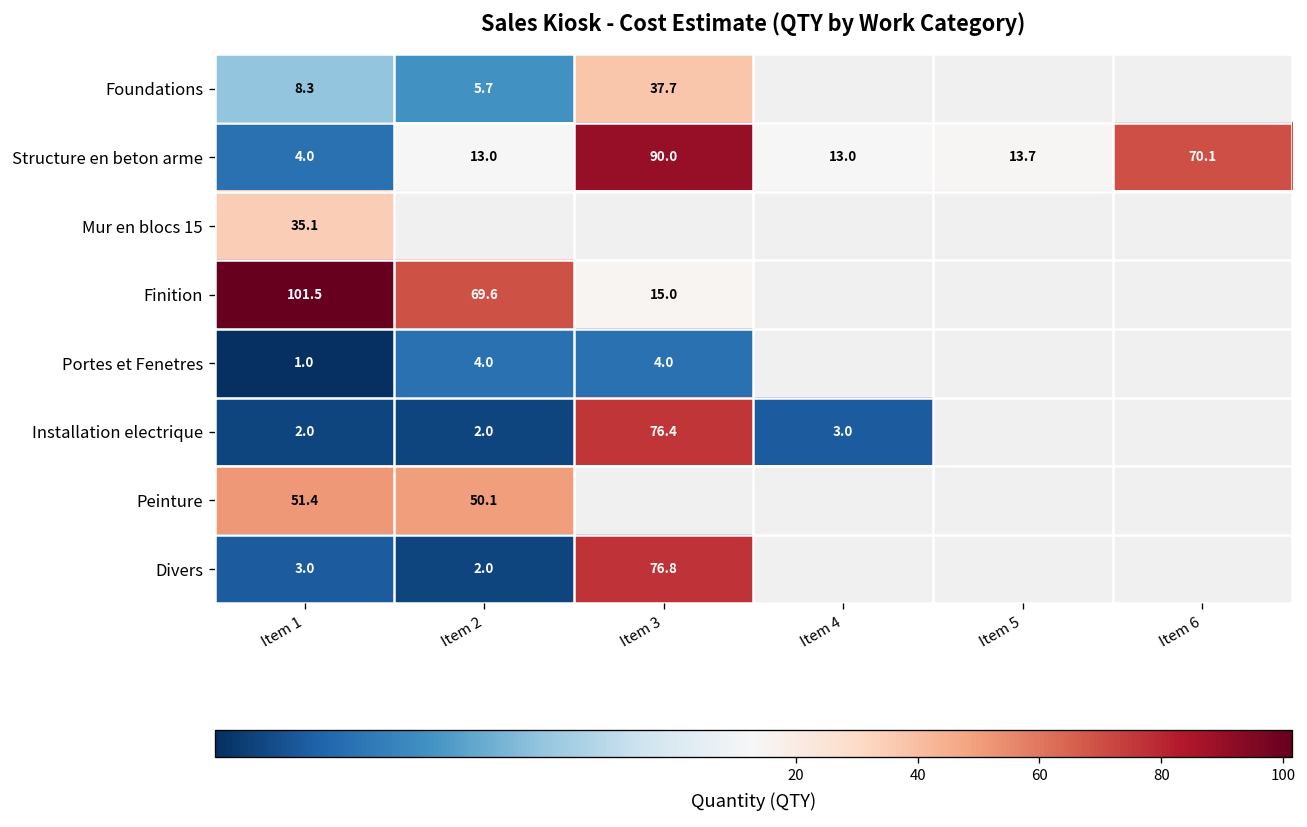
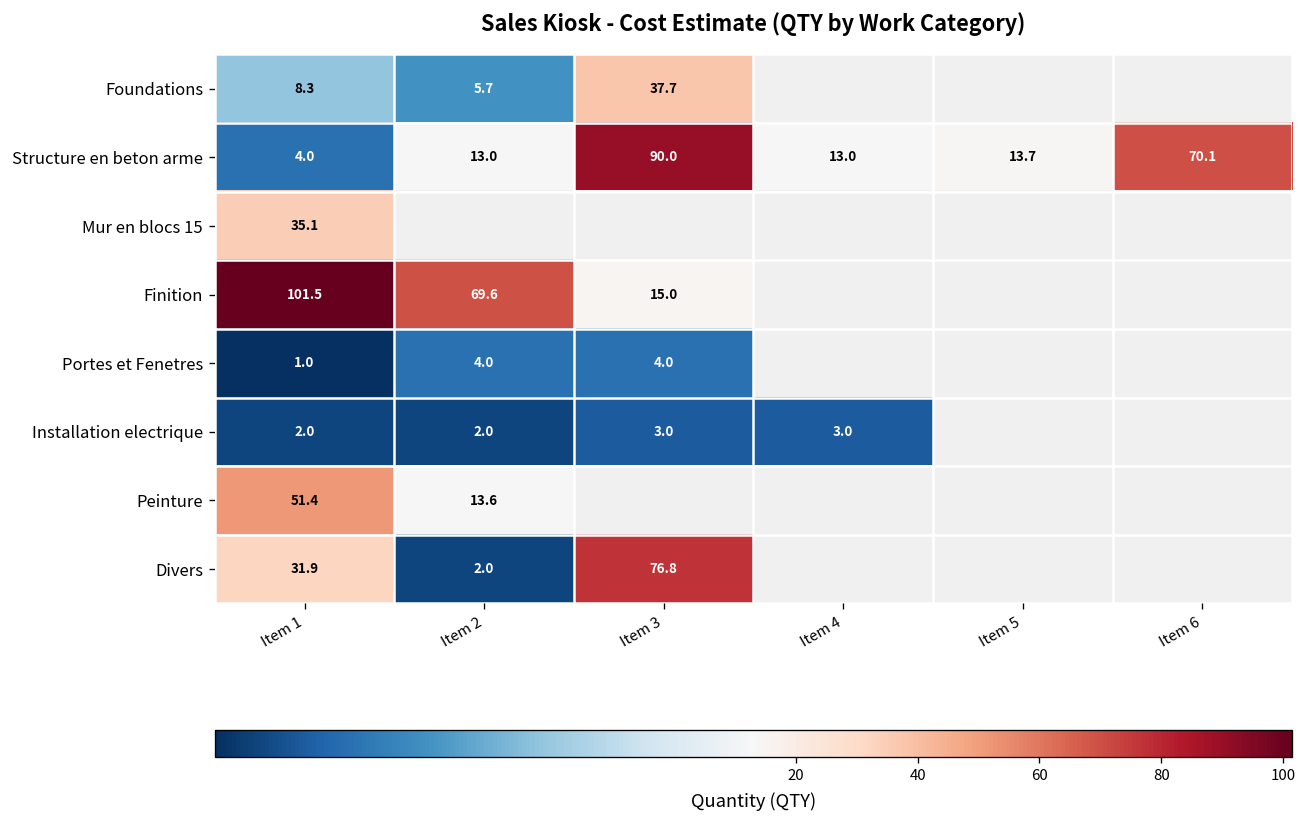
  {
    "Foundations": {
      "Item 1": 8.3,
      "Item 2": 5.7,
      "Item 3": 37.7
    },
    "Structure en beton arme": {
      "Item 1": 4.0,
      "Item 2": 13.0,
      "Item 3": 90.0,
      "Item 4": 13.0,
      "Item 5": 13.7,
      "Item 6": 70.1
    },
    "Mur en blocs 15": {
      "Item 1": 35.1
    },
    "Finition": {
      "Item 1": 101.5,
      "Item 2": 69.6,
      "Item 3": 15.0
    },
    "Portes et Fenetres": {
      "Item 1": 1.0,
      "Item 2": 4.0,
      "Item 3": 4.0
    },
    "Installation electrique": {
      "Item 1": 2.0,
      "Item 2": 2.0,
-     "Item 3": 76.4,
+     "Item 3": 3.0,
      "Item 4": 3.0
    },
    "Peinture": {
      "Item 1": 51.4,
-     "Item 2": 50.1
+     "Item 2": 13.6
    },
    "Divers": {
-     "Item 1": 3.0,
+     "Item 1": 31.9,
      "Item 2": 2.0,
      "Item 3": 76.8
    }
  }
